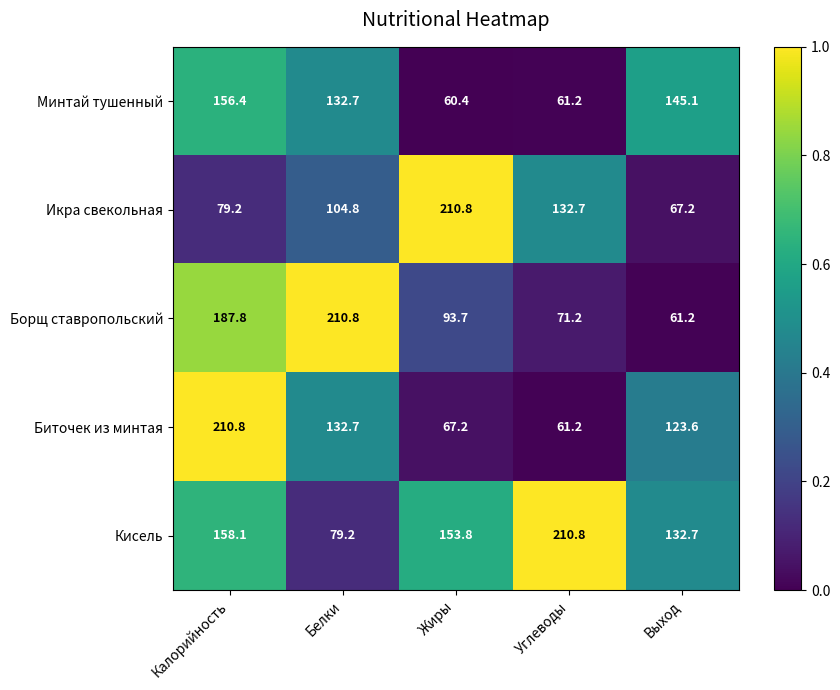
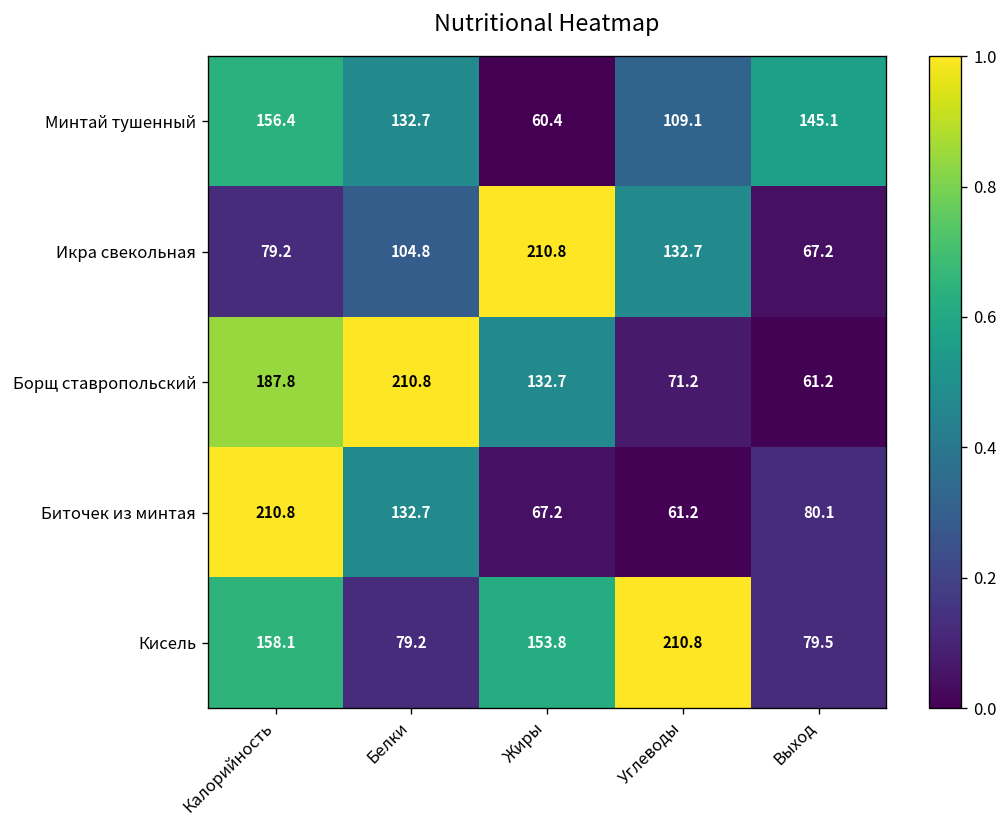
  {
    "Минтай тушенный": {
      "Калорийность": 156.4,
      "Белки": 132.7,
      "Жиры": 60.4,
-     "Углеводы": 61.2,
+     "Углеводы": 109.1,
      "Выход": 145.1
    },
    "Икра свекольная": {
      "Калорийность": 79.2,
      "Белки": 104.8,
      "Жиры": 210.8,
      "Углеводы": 132.7,
      "Выход": 67.2
    },
    "Борщ ставропольский": {
      "Калорийность": 187.8,
      "Белки": 210.8,
-     "Жиры": 93.7,
+     "Жиры": 132.7,
      "Углеводы": 71.2,
      "Выход": 61.2
    },
    "Биточек из минтая": {
      "Калорийность": 210.8,
      "Белки": 132.7,
      "Жиры": 67.2,
      "Углеводы": 61.2,
-     "Выход": 123.6
+     "Выход": 80.1
    },
    "Кисель": {
      "Калорийность": 158.1,
      "Белки": 79.2,
      "Жиры": 153.8,
      "Углеводы": 210.8,
-     "Выход": 132.7
+     "Выход": 79.5
    }
  }
